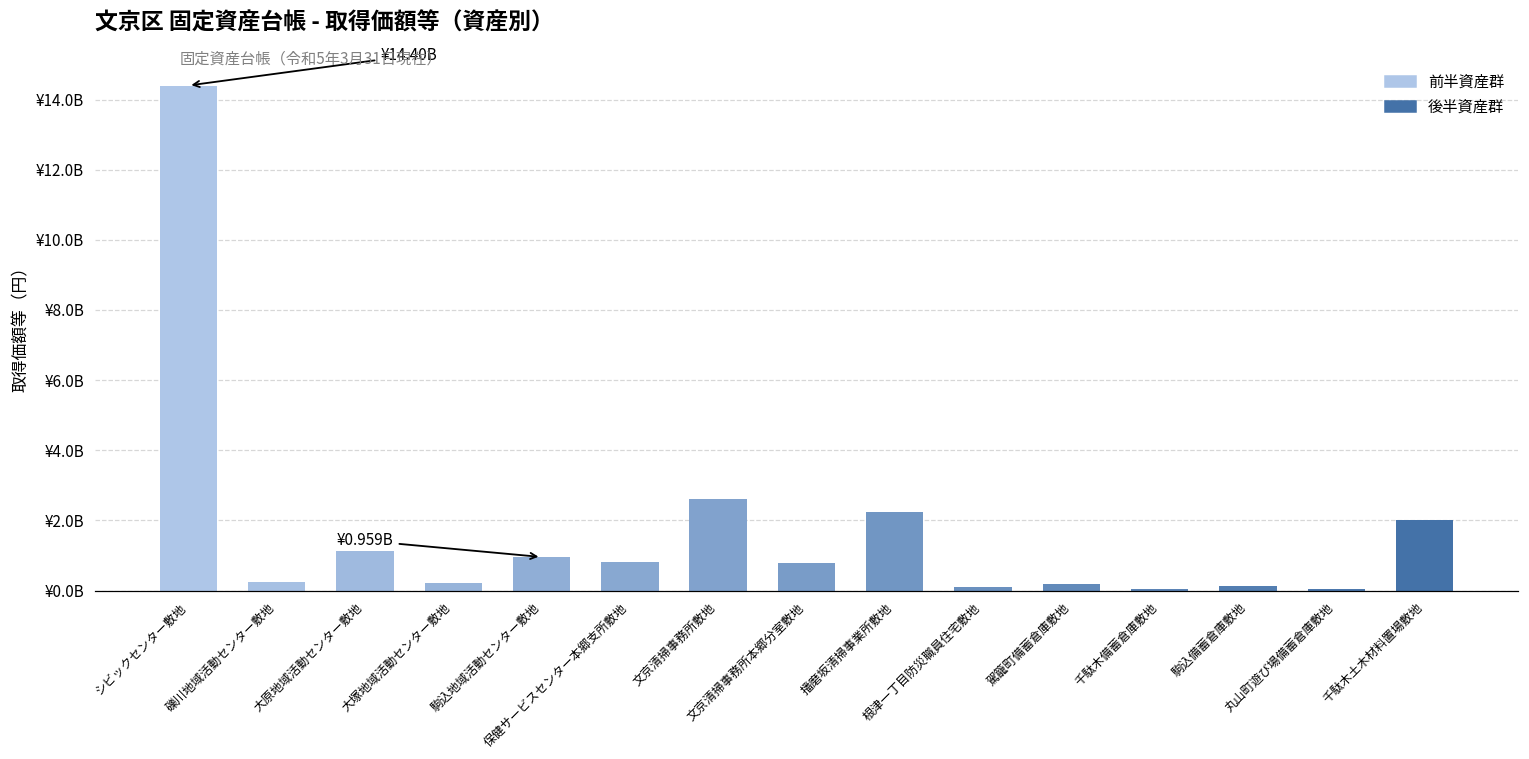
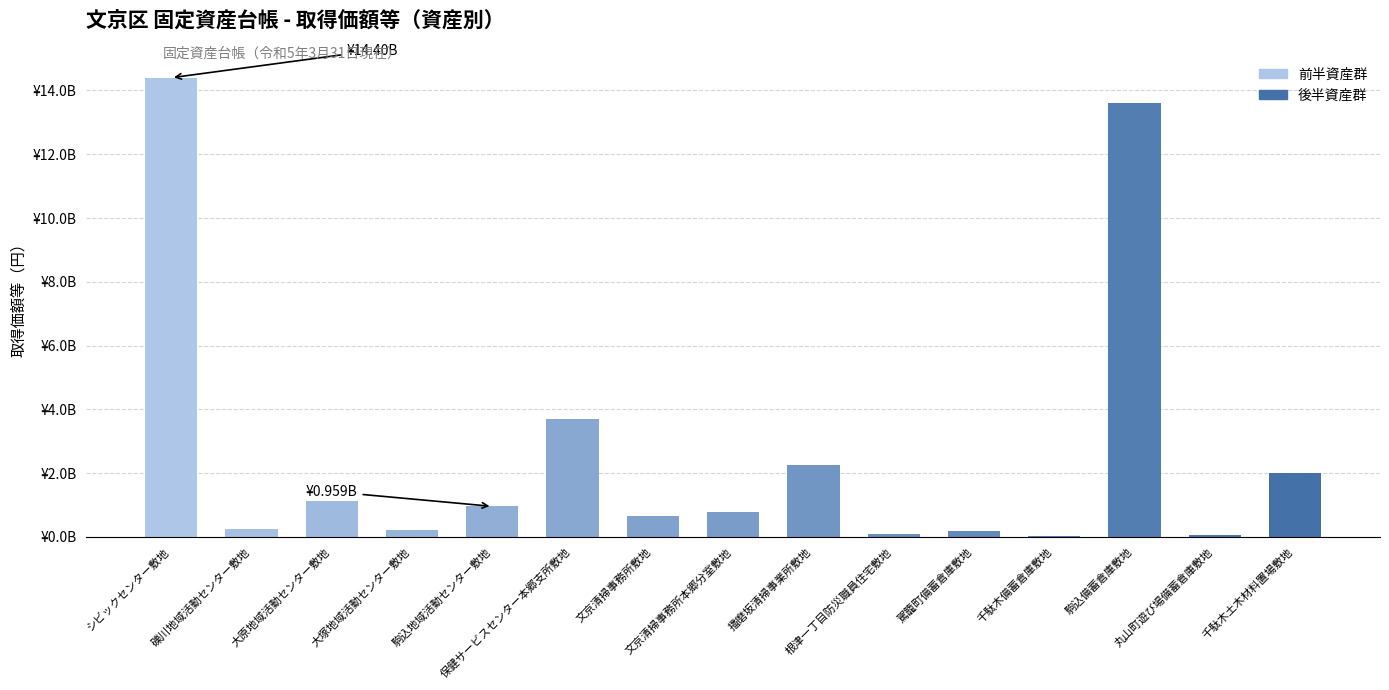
  {
    "礫川地域活動センター敷地": "¥300000000",
    "大塚地域活動センター敷地": "¥200000000",
-   "保健サービスセンター本郷支所敷地": "¥800000000",
-   "文京清掃事務所敷地": "¥2600000000",
+   "保健サービスセンター本郷支所敷地": "¥3700000000",
+   "文京清掃事務所敷地": "¥600000000",
    "文京清掃事務所本郷分室敷地": "¥800000000",
    "播磨坂清掃事業所敷地": "¥2200000000",
    "根津一丁目防災職員住宅敷地": "¥100000000",
    "駕籠町備蓄倉庫敷地": "¥200000000",
-   "駒込備蓄倉庫敷地": "¥100000000",
+   "駒込備蓄倉庫敷地": "¥13600000000",
    "千駄木土木材料置場敷地": "¥2000000000"
  }
